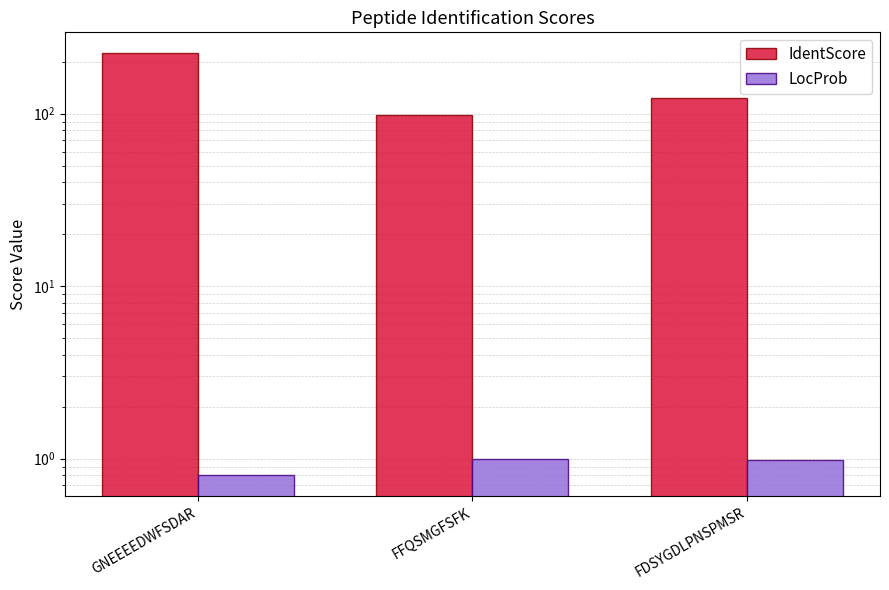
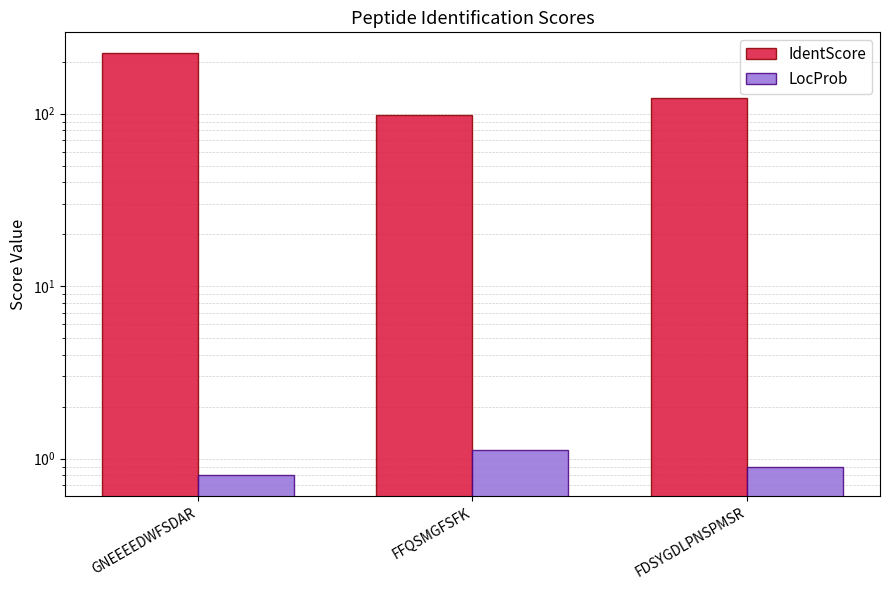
  {
    "IdentScore": {
      "GNEEEEDWFSDAR": 220,
      "FFQSMGFSFK": 100,
      "FDSYGDLPNSPMSR": 120
    },
    "LocProb": {
      "GNEEEEDWFSDAR": 0.8,
-     "FFQSMGFSFK": 1.0,
-     "FDSYGDLPNSPMSR": 1.0
+     "FFQSMGFSFK": 1.1,
+     "FDSYGDLPNSPMSR": 0.9
    }
  }
